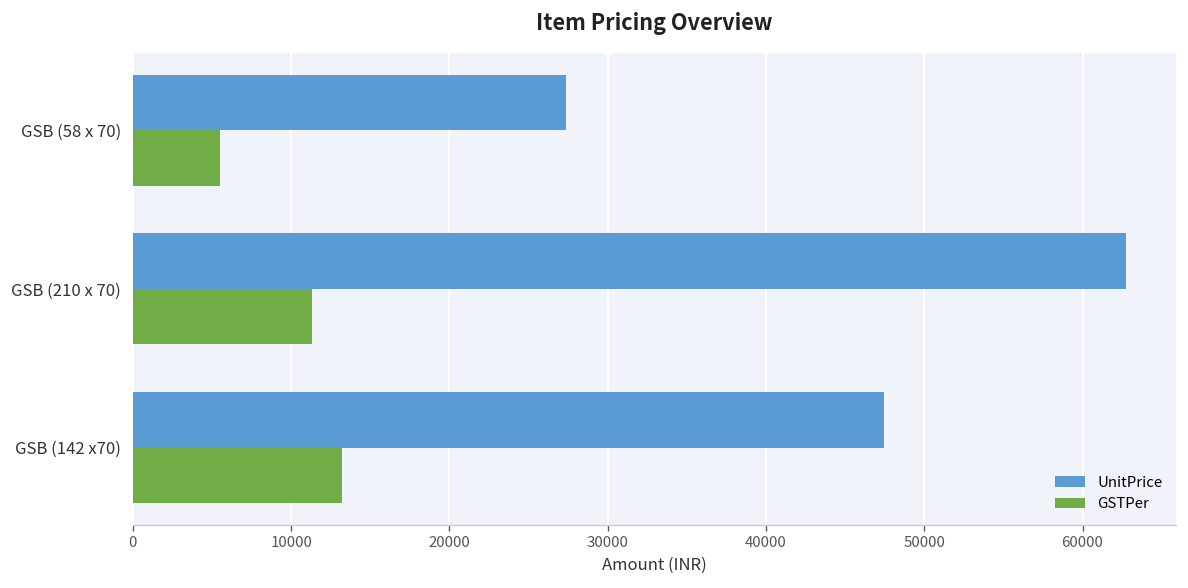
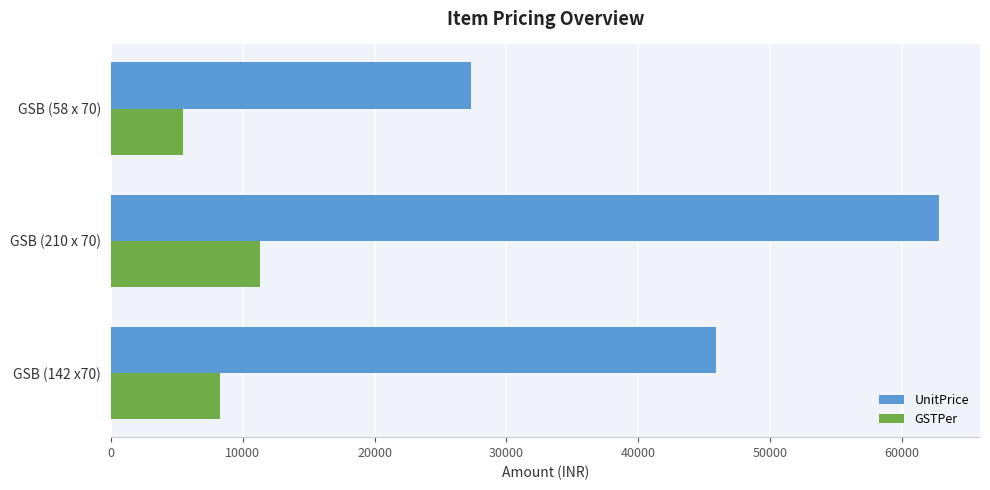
  {
    "UnitPrice": {
      "GSB (58 x 70)": 27300,
      "GSB (210 x 70)": 62800,
-     "GSB (142 x70)": 47400
+     "GSB (142 x70)": 45900
    },
    "GSTPer": {
      "GSB (58 x 70)": 5500,
      "GSB (210 x 70)": 11300,
-     "GSB (142 x70)": 13200
+     "GSB (142 x70)": 8300
    }
  }
